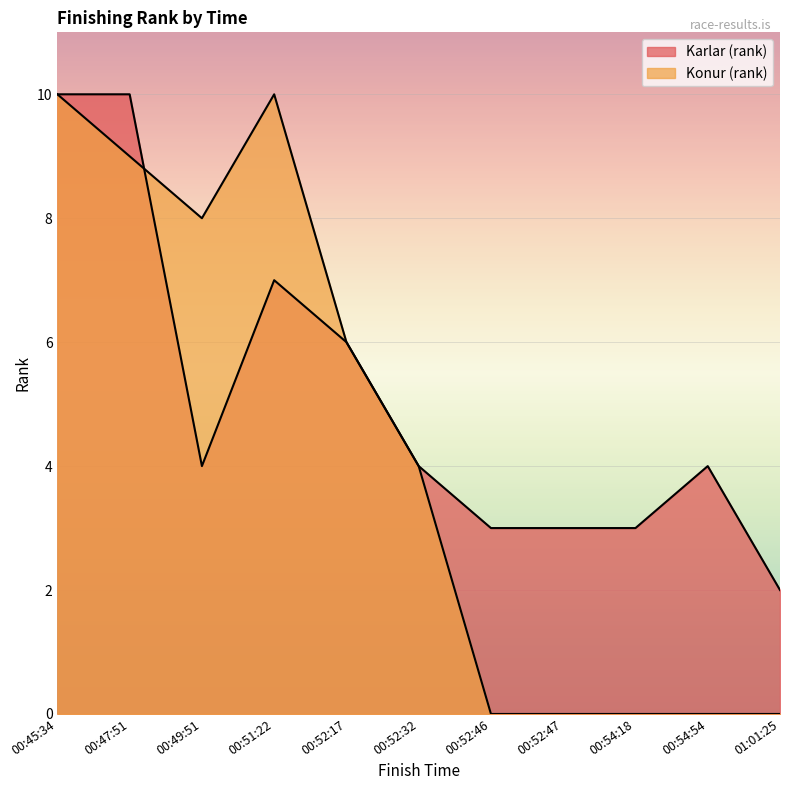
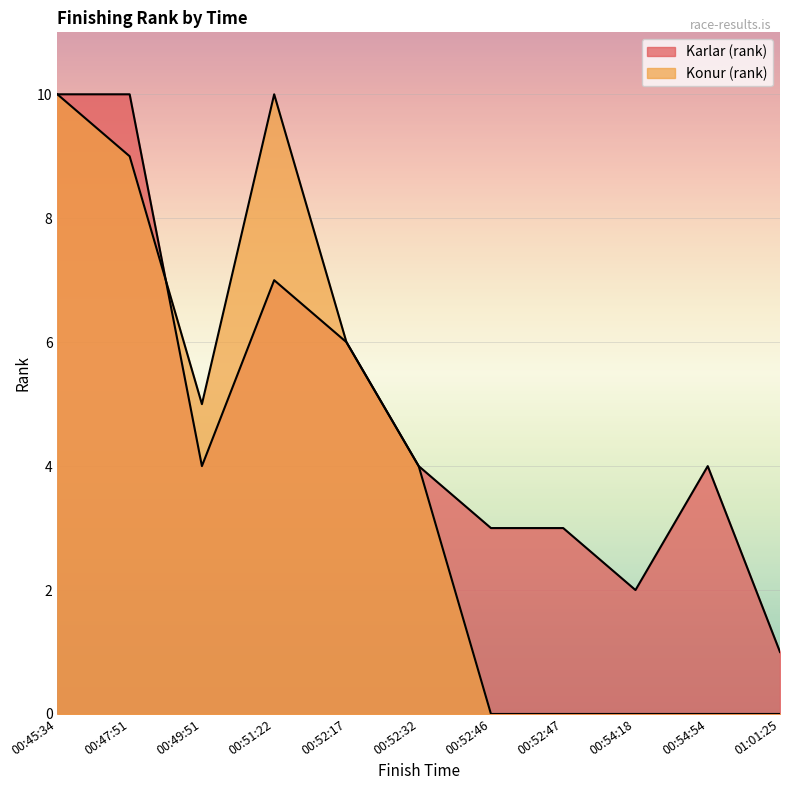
  {
    "Karlar (rank)": {
      "00:47:51": 10,
      "00:49:51": 4,
      "00:51:22": 7,
      "00:52:46": 3,
      "00:52:47": 3,
-     "00:54:18": 3,
+     "00:54:18": 2,
      "00:54:54": 4,
-     "01:01:25": 2
+     "01:01:25": 1
    },
    "Konur (rank)": {
      "00:47:51": 9,
-     "00:49:51": 8,
+     "00:49:51": 5,
      "00:51:22": 10,
      "00:52:46": 0,
      "00:52:47": 0,
      "00:54:18": 0,
      "00:54:54": 0,
      "01:01:25": 0
    }
  }
